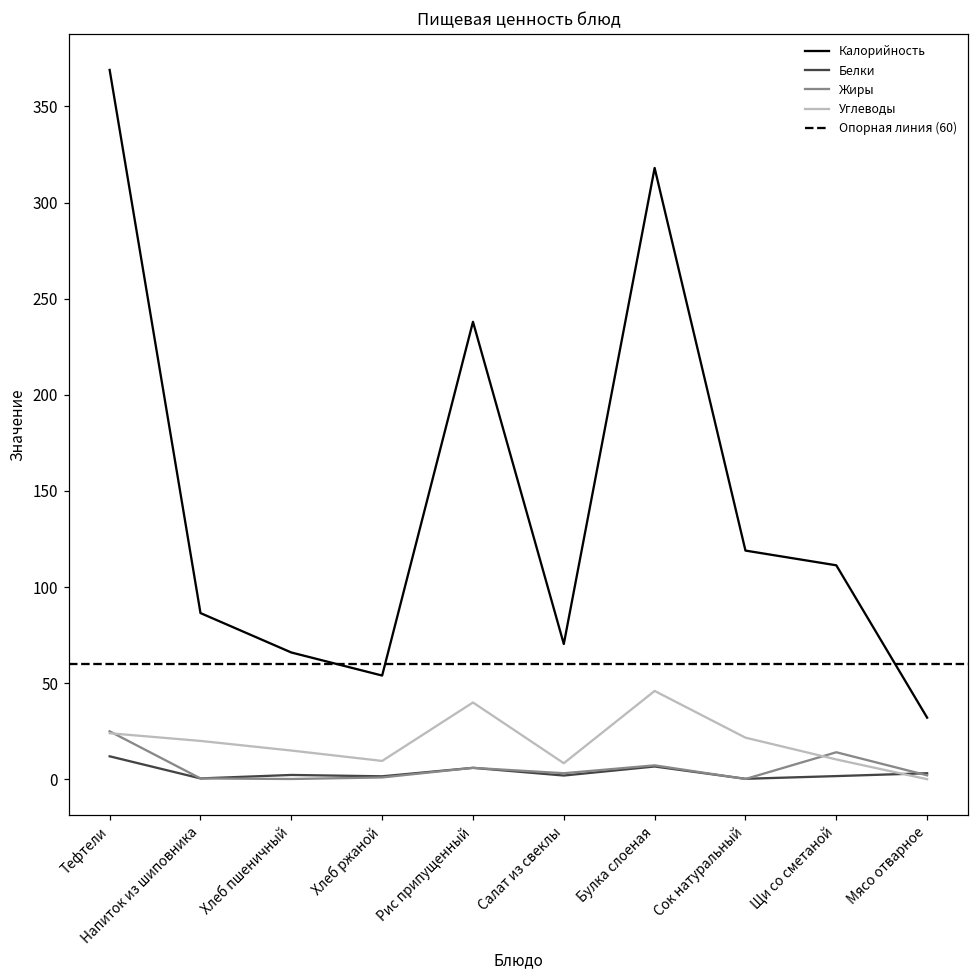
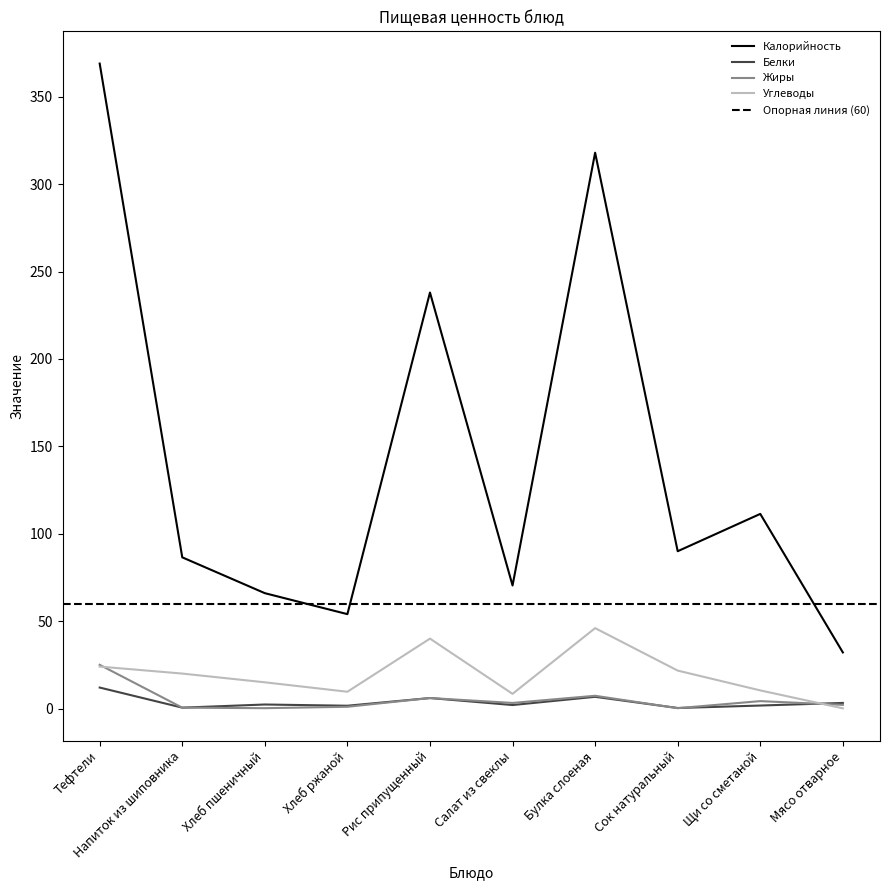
  {
    "Калорийность": {
      "Тефтели": 369,
      "Напиток из шиповника": 87,
      "Хлеб пшеничный": 66,
      "Хлеб ржаной": 54,
      "Рис припущенный": 238,
      "Салат из свеклы": 70,
      "Булка слоеная": 318,
-     "Сок натуральный": 119,
+     "Сок натуральный": 90,
      "Щи со сметаной": 111,
      "Мясо отварное": 32
    },
    "Белки": {
      "Тефтели": 12,
      "Хлеб пшеничный": 2,
      "Щи со сметаной": 2
    },
    "Жиры": {
      "Хлеб пшеничный": 0,
-     "Щи со сметаной": 14
+     "Щи со сметаной": 4
    },
    "Углеводы": {
      "Напиток из шиповника": 20,
      "Хлеб пшеничный": 15,
      "Хлеб ржаной": 10,
      "Рис припущенный": 40,
      "Салат из свеклы": 8,
      "Булка слоеная": 46,
      "Сок натуральный": 22,
      "Щи со сметаной": 10,
      "Мясо отварное": 0
    }
  }
